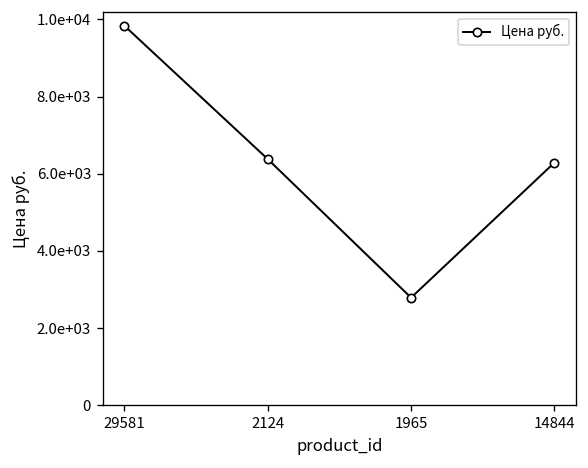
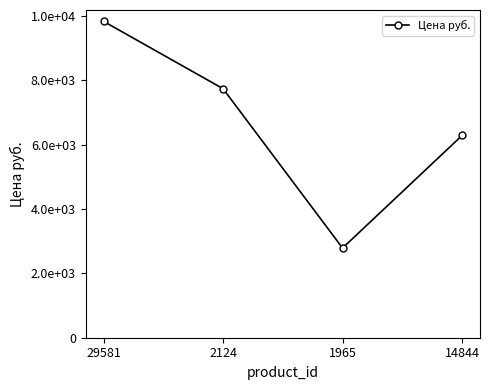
  {
    "29581": 9800,
-   "2124": 6400,
+   "2124": 7700,
    "1965": 2800,
    "14844": 6300
  }
